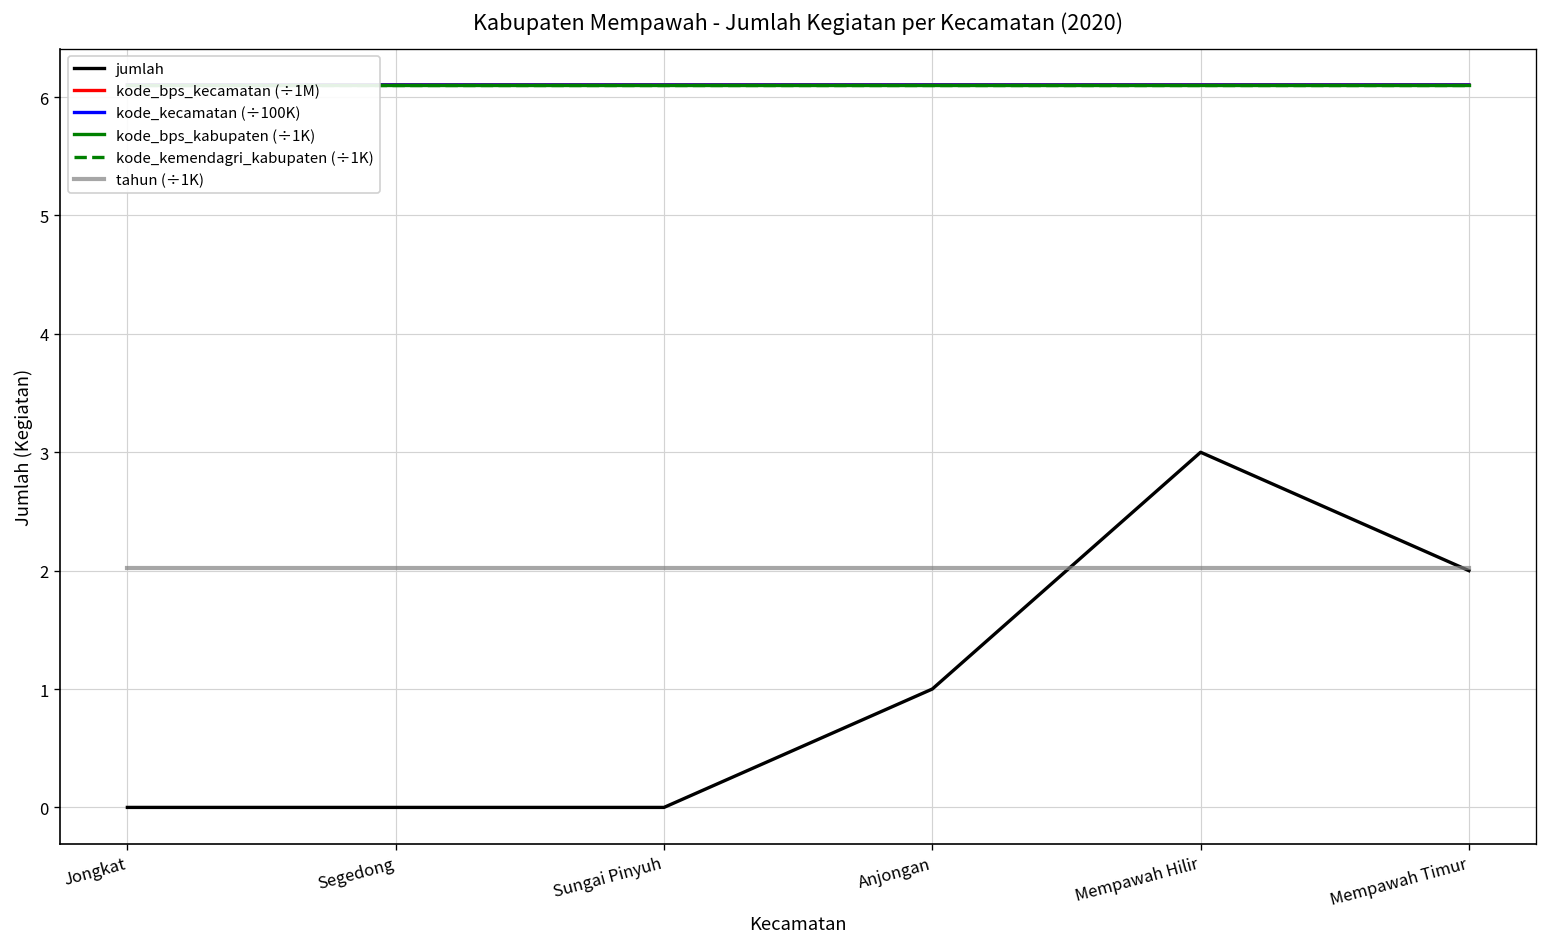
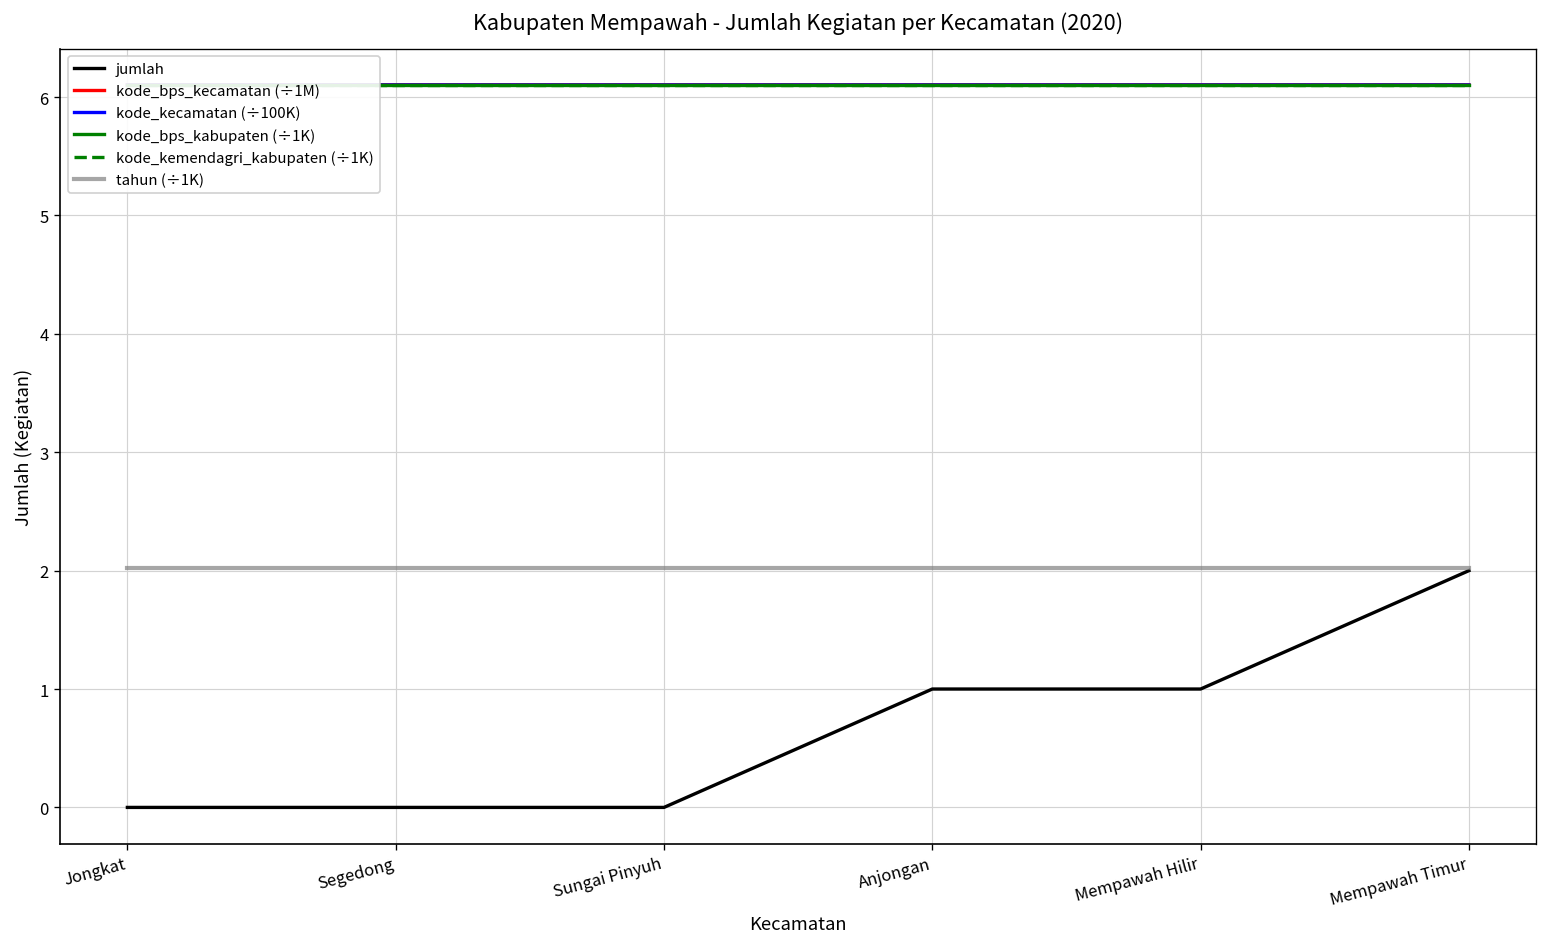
  {
    "jumlah": {
      "Jongkat": 0,
      "Segedong": 0,
      "Sungai Pinyuh": 0,
      "Anjongan": 1,
-     "Mempawah Hilir": 3
+     "Mempawah Hilir": 1
    },
    "kode_kemendagri_kabupaten (÷1K)": {
      "Segedong": 6.1,
      "Sungai Pinyuh": 6.1,
      "Anjongan": 6.1,
      "Mempawah Hilir": 6.1,
      "Mempawah Timur": 6.1
    },
    "tahun (÷1K)": {
      "Jongkat": 2,
      "Segedong": 2,
      "Sungai Pinyuh": 2,
      "Anjongan": 2,
      "Mempawah Hilir": 2
    }
  }
